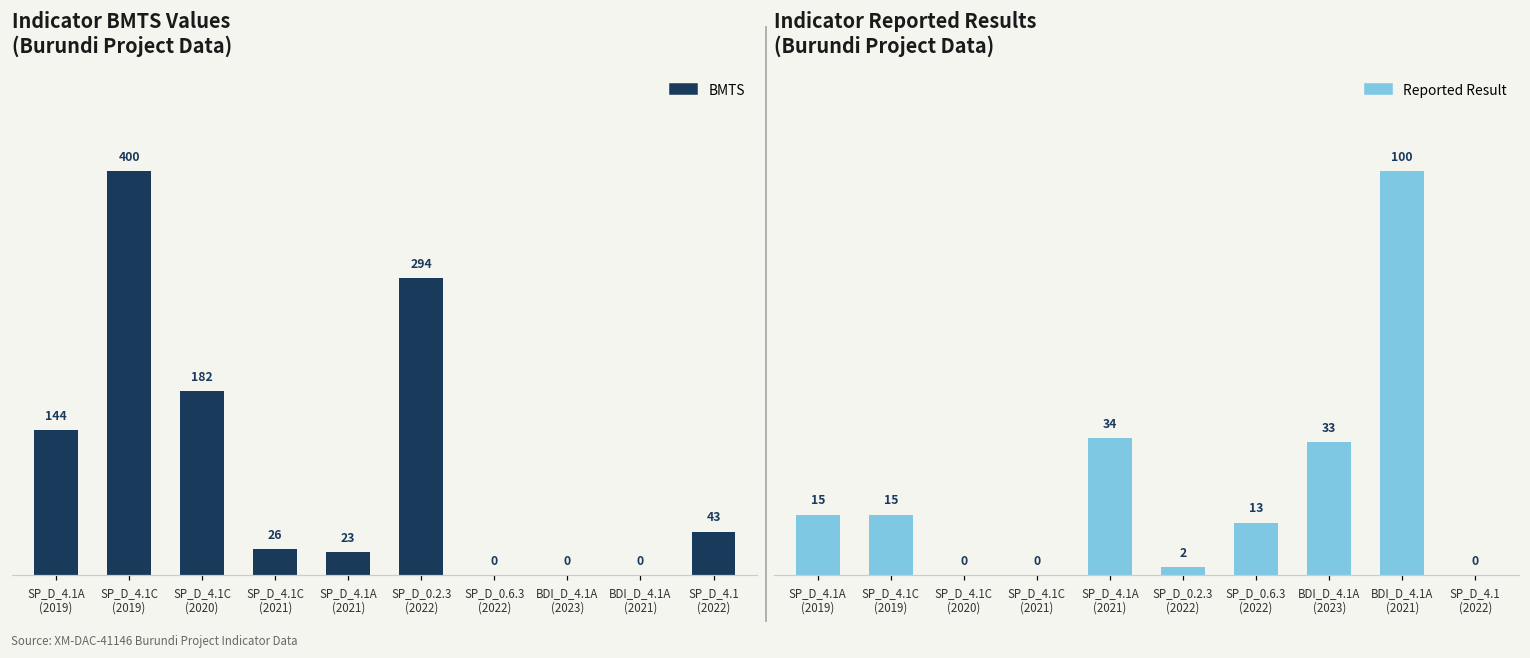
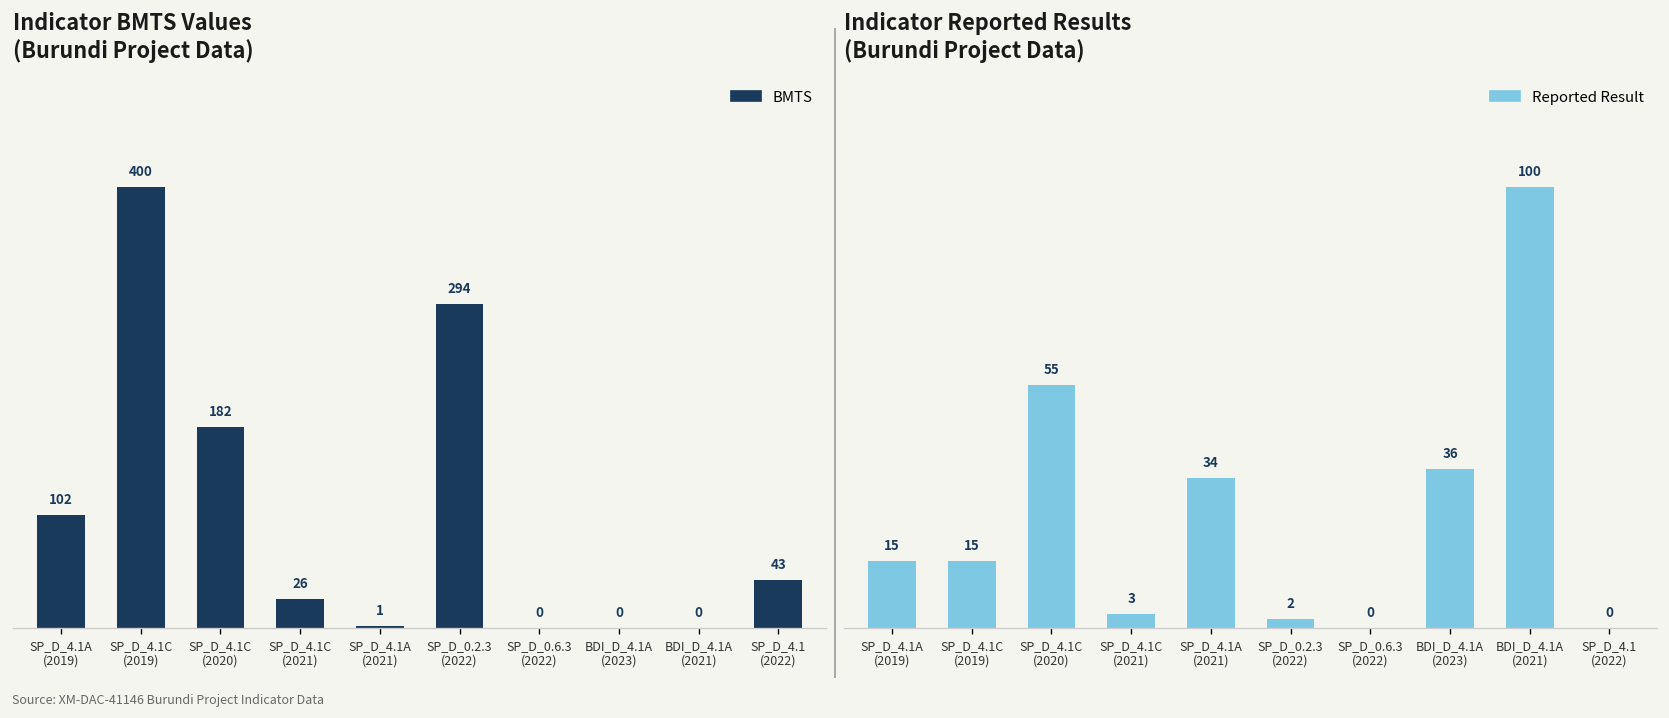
  {
    "Indicator BMTS Values (Burundi Project Data)": {
-     "SP_D_4.1A (2019)": 144,
+     "SP_D_4.1A (2019)": 102,
      "SP_D_4.1C (2019)": 400,
      "SP_D_4.1C (2020)": 182,
      "SP_D_4.1C (2021)": 26,
-     "SP_D_4.1A (2021)": 23,
+     "SP_D_4.1A (2021)": 1,
      "SP_D_0.2.3 (2022)": 294,
      "SP_D_0.6.3 (2022)": 0,
      "BDI_D_4.1A (2023)": 0,
      "BDI_D_4.1A (2021)": 0,
      "SP_D_4.1 (2022)": 43
    },
    "Indicator Reported Results (Burundi Project Data)": {
      "SP_D_4.1A (2019)": 15,
      "SP_D_4.1C (2019)": 15,
-     "SP_D_4.1C (2020)": 0,
-     "SP_D_4.1C (2021)": 0,
+     "SP_D_4.1C (2020)": 55,
+     "SP_D_4.1C (2021)": 3,
      "SP_D_4.1A (2021)": 34,
      "SP_D_0.2.3 (2022)": 2,
-     "SP_D_0.6.3 (2022)": 13,
-     "BDI_D_4.1A (2023)": 33,
+     "SP_D_0.6.3 (2022)": 0,
+     "BDI_D_4.1A (2023)": 36,
      "BDI_D_4.1A (2021)": 100,
      "SP_D_4.1 (2022)": 0
    }
  }
